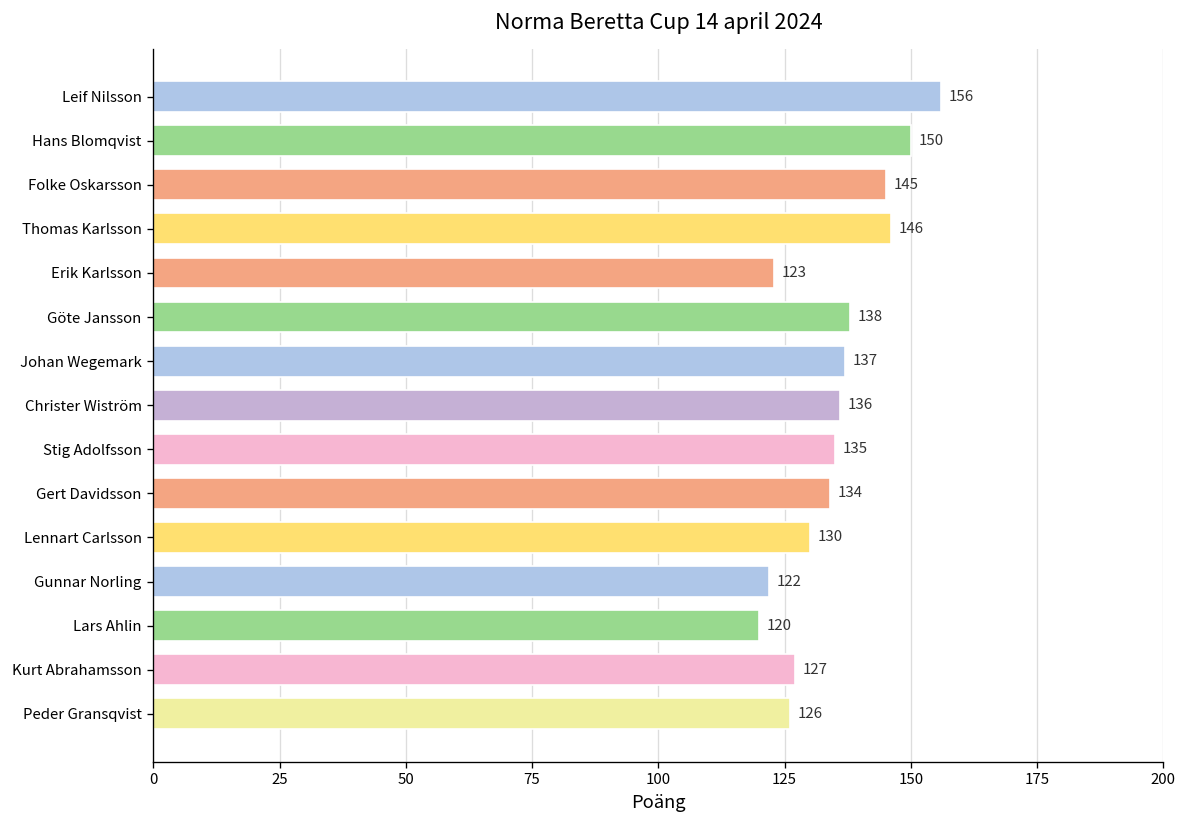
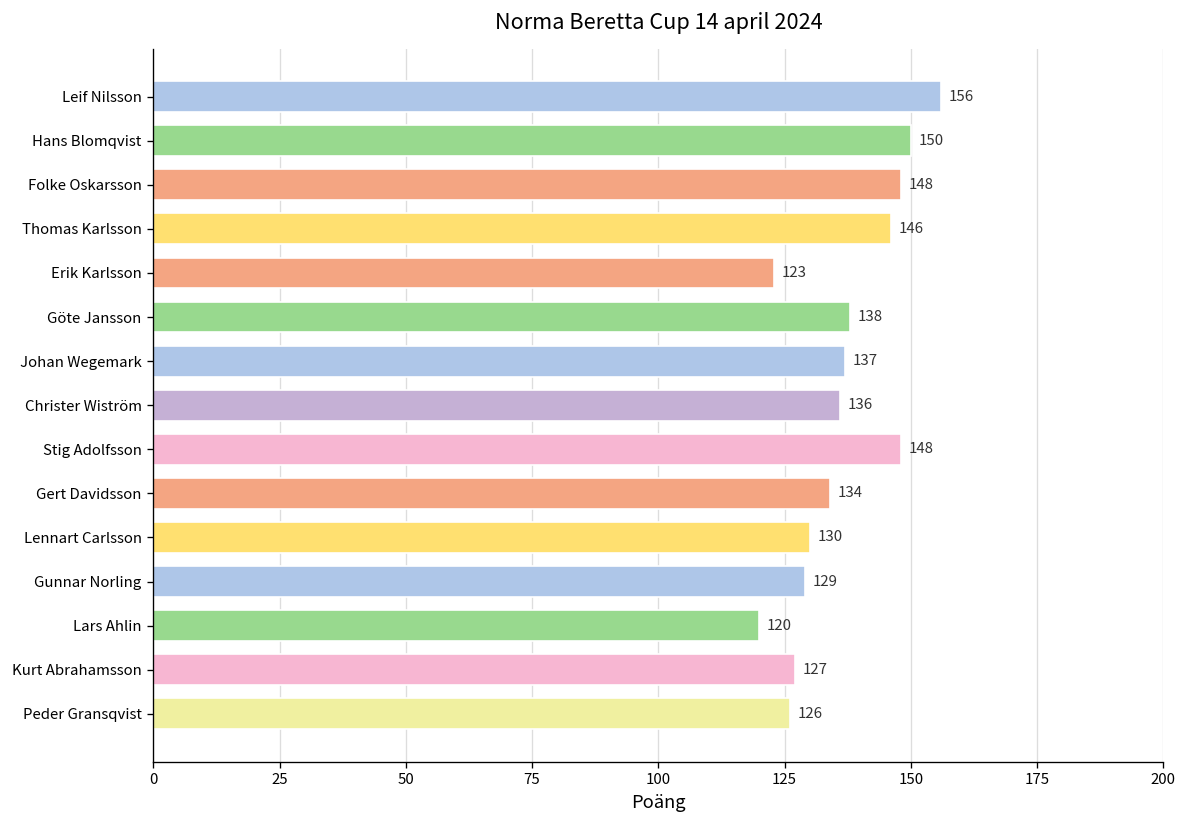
  {
    "Leif Nilsson": 156,
    "Hans Blomqvist": 150,
-   "Folke Oskarsson": 145,
+   "Folke Oskarsson": 148,
    "Thomas Karlsson": 146,
    "Erik Karlsson": 123,
    "Göte Jansson": 138,
    "Johan Wegemark": 137,
    "Christer Wiström": 136,
-   "Stig Adolfsson": 135,
+   "Stig Adolfsson": 148,
    "Gert Davidsson": 134,
    "Lennart Carlsson": 130,
-   "Gunnar Norling": 122,
+   "Gunnar Norling": 129,
    "Lars Ahlin": 120,
    "Kurt Abrahamsson": 127,
    "Peder Gransqvist": 126
  }
